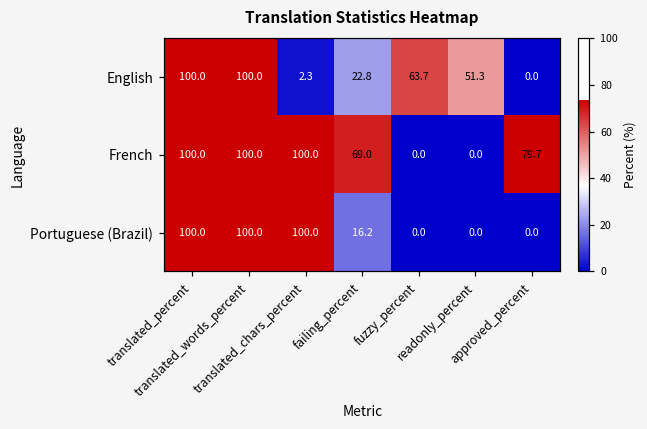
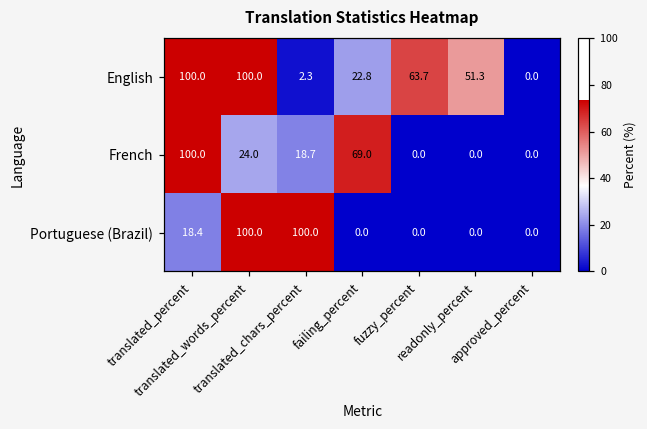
  {
    "English": {
      "translated_percent": 100.0,
      "translated_words_percent": 100.0,
      "translated_chars_percent": 2.3,
      "failing_percent": 22.8,
      "fuzzy_percent": 63.7,
      "readonly_percent": 51.3,
      "approved_percent": 0.0
    },
    "French": {
      "translated_percent": 100.0,
-     "translated_words_percent": 100.0,
-     "translated_chars_percent": 100.0,
+     "translated_words_percent": 24.0,
+     "translated_chars_percent": 18.7,
      "failing_percent": 69.0,
      "fuzzy_percent": 0.0,
      "readonly_percent": 0.0,
-     "approved_percent": 79.7
+     "approved_percent": 0.0
    },
    "Portuguese (Brazil)": {
-     "translated_percent": 100.0,
+     "translated_percent": 18.4,
      "translated_words_percent": 100.0,
      "translated_chars_percent": 100.0,
-     "failing_percent": 16.2,
+     "failing_percent": 0.0,
      "fuzzy_percent": 0.0,
      "readonly_percent": 0.0,
      "approved_percent": 0.0
    }
  }
